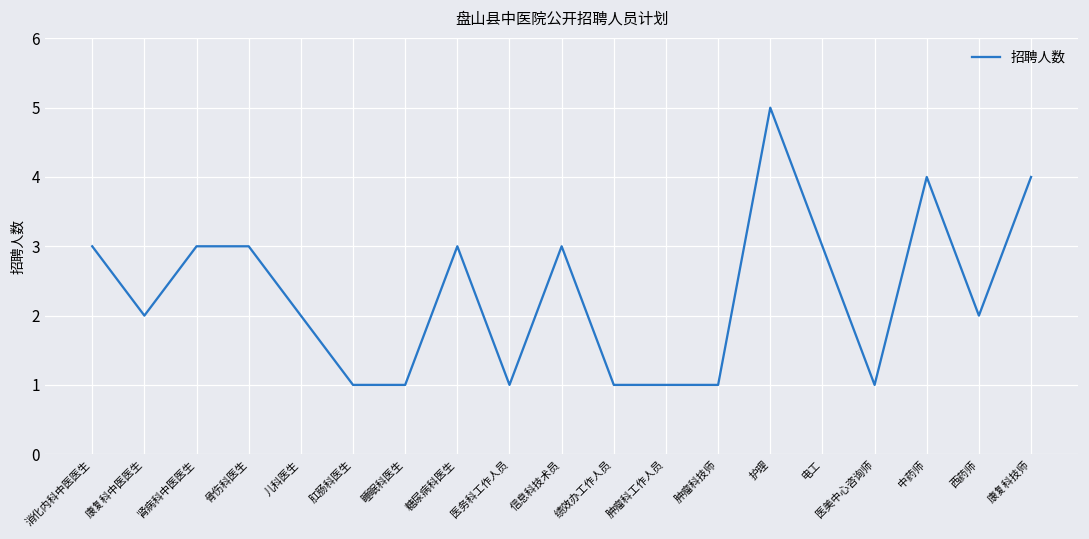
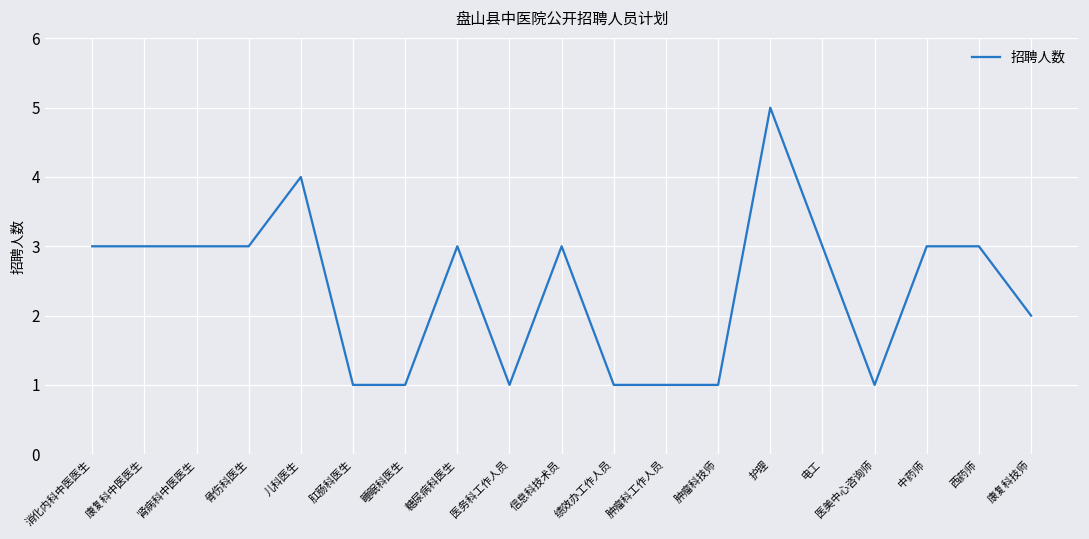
  {
    "消化内科中医医生": 3,
-   "康复科中医医生": 2,
+   "康复科中医医生": 3,
    "肾病科中医医生": 3,
    "骨伤科医生": 3,
-   "儿科医生": 2,
+   "儿科医生": 4,
    "肛肠科医生": 1,
    "睡眠科医生": 1,
    "糖尿病科医生": 3,
    "医务科工作人员": 1,
    "信息科技术员": 3,
    "绩效办工作人员": 1,
    "肿瘤科工作人员": 1,
    "肿瘤科技师": 1,
    "护理": 5,
    "电工": 3,
    "医美中心咨询师": 1,
-   "中药师": 4,
-   "西药师": 2,
-   "康复科技师": 4
+   "中药师": 3,
+   "西药师": 3,
+   "康复科技师": 2
  }
